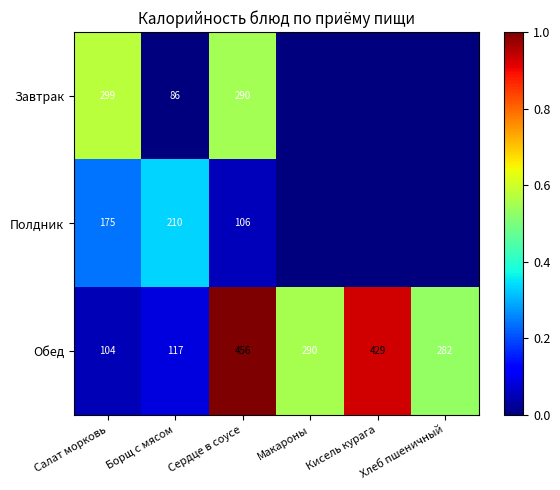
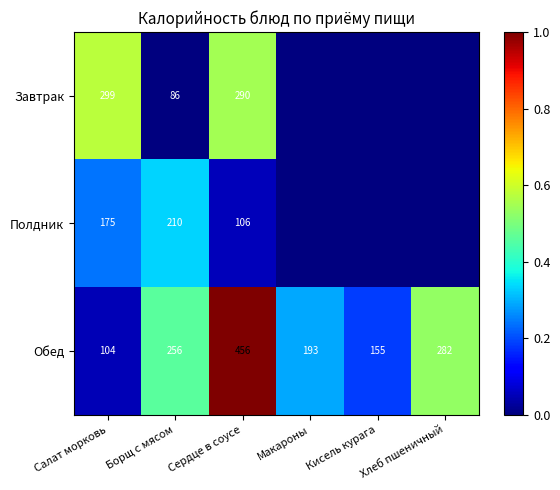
  {
    "Завтрак": {
      "Салат морковь": 299,
      "Борщ с мясом": 86,
      "Сердце в соусе": 290
    },
    "Полдник": {
      "Салат морковь": 175,
      "Борщ с мясом": 210,
      "Сердце в соусе": 106
    },
    "Обед": {
      "Салат морковь": 104,
-     "Борщ с мясом": 117,
+     "Борщ с мясом": 256,
      "Сердце в соусе": 456,
-     "Макароны": 290,
-     "Кисель курага": 429,
+     "Макароны": 193,
+     "Кисель курага": 155,
      "Хлеб пшеничный": 282
    }
  }
